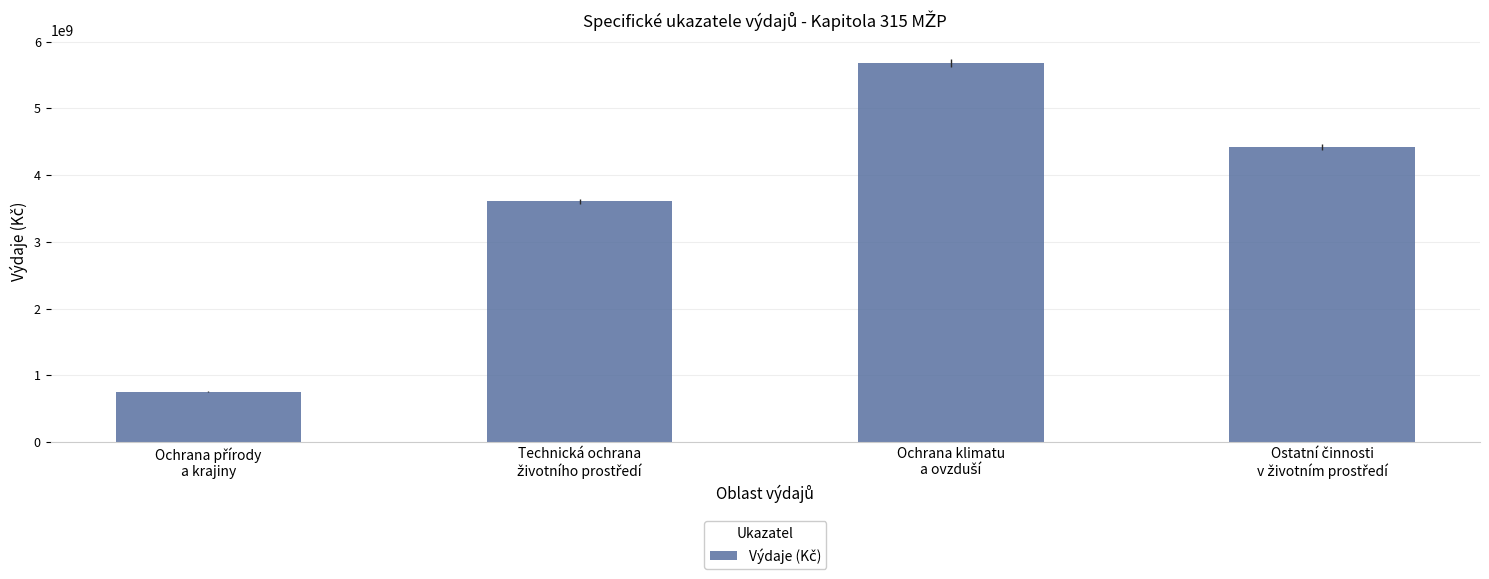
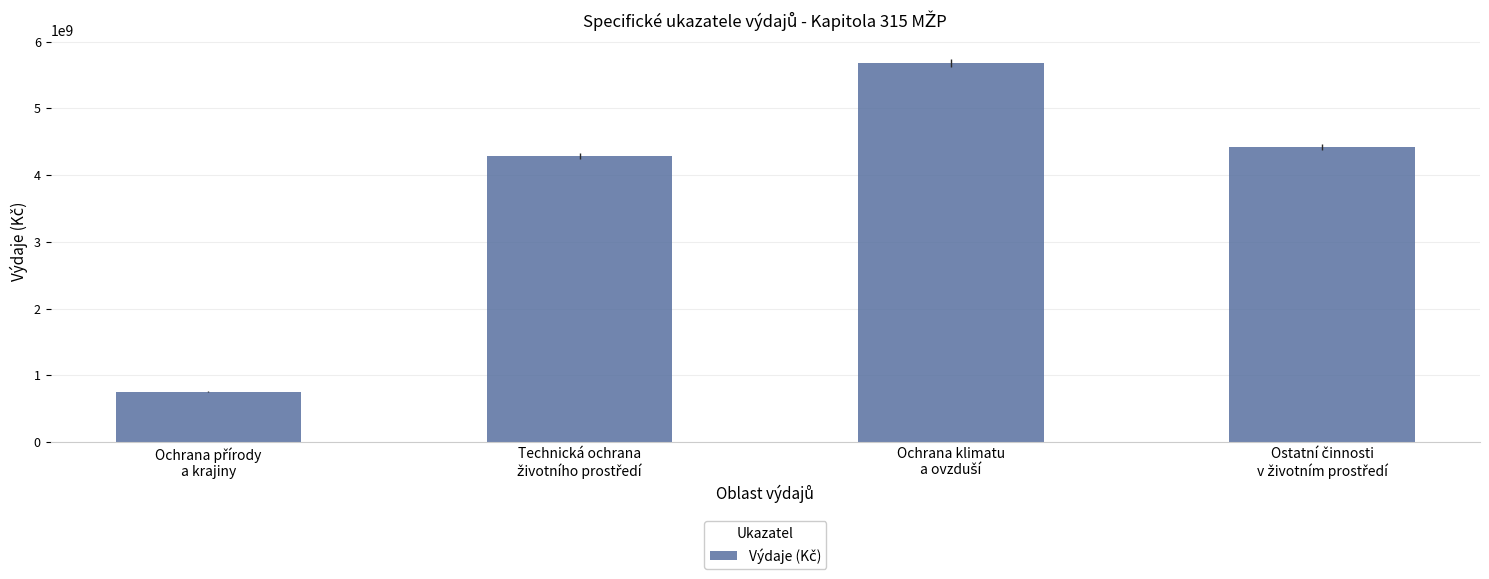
  {
    "Ochrana přírody a krajiny": 700000000,
-   "Technická ochrana životního prostředí": 3600000000,
+   "Technická ochrana životního prostředí": 4300000000,
    "Ochrana klimatu a ovzduší": 5700000000,
    "Ostatní činnosti v životním prostředí": 4400000000
  }
